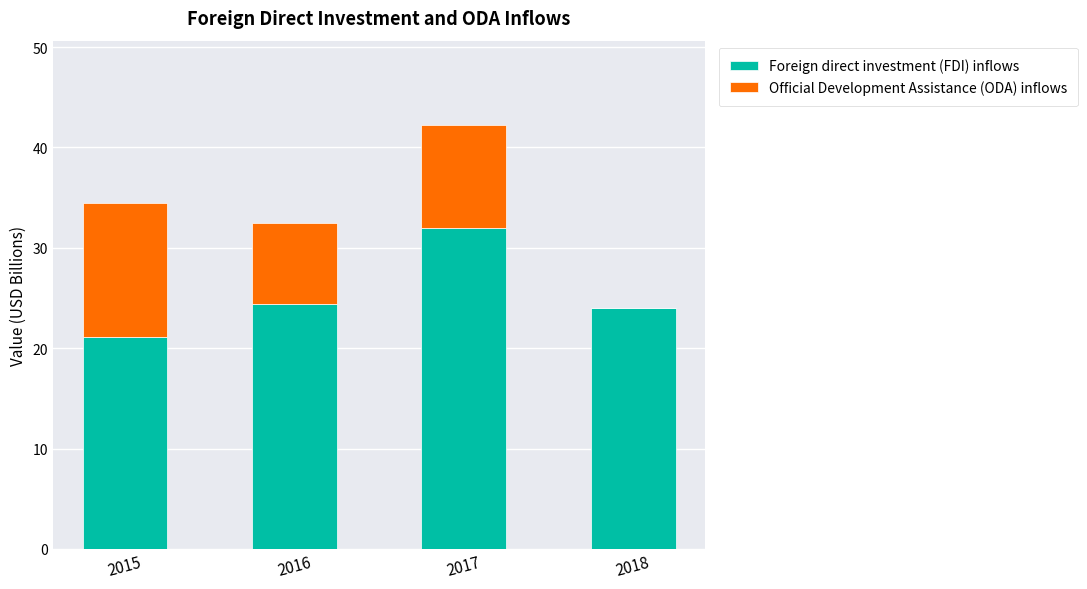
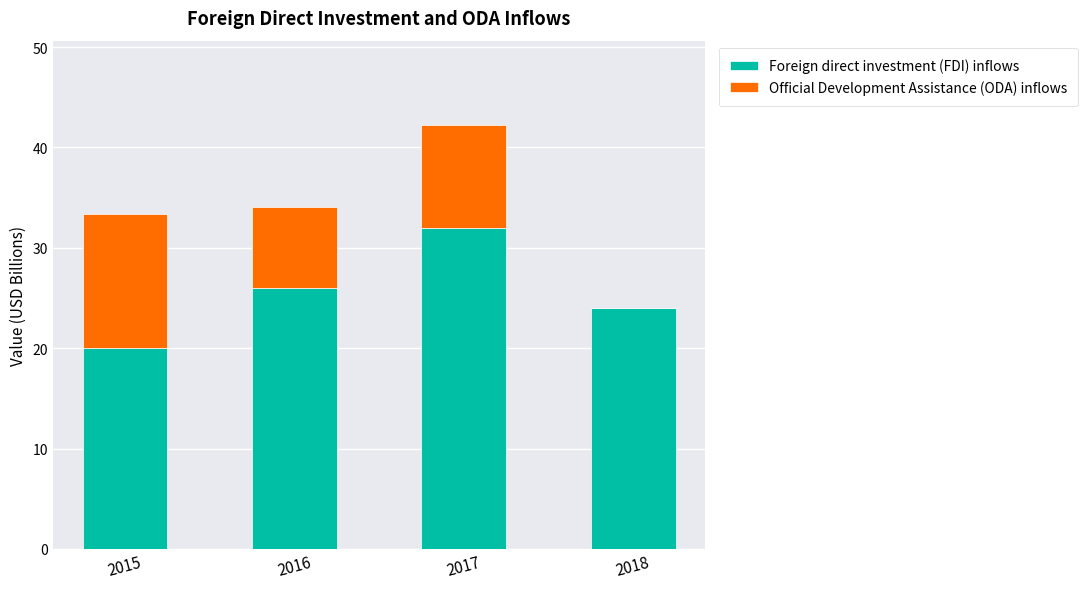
  {
    "Foreign direct investment (FDI) inflows": {
-     "2015": 21.1,
-     "2016": 24.4,
+     "2015": 20.0,
+     "2016": 26.0,
      "2017": 32.0,
      "2018": 24.0
    },
    "Official Development Assistance (ODA) inflows": {
      "2015": 13.4,
      "2016": 8.1,
      "2017": 10.2,
      "2018": 0.0
    }
  }
